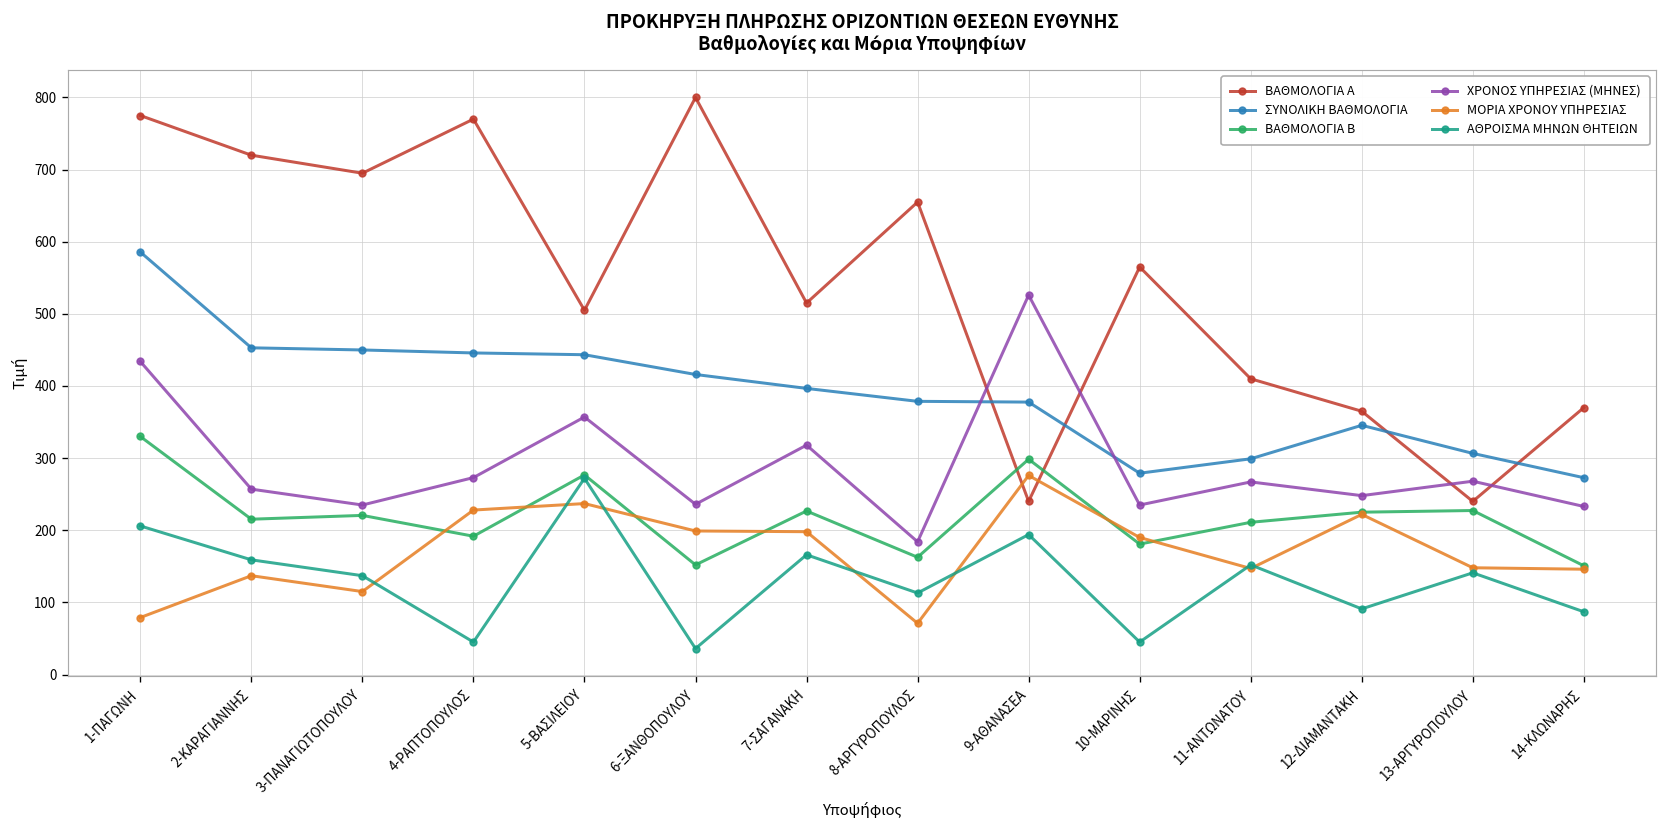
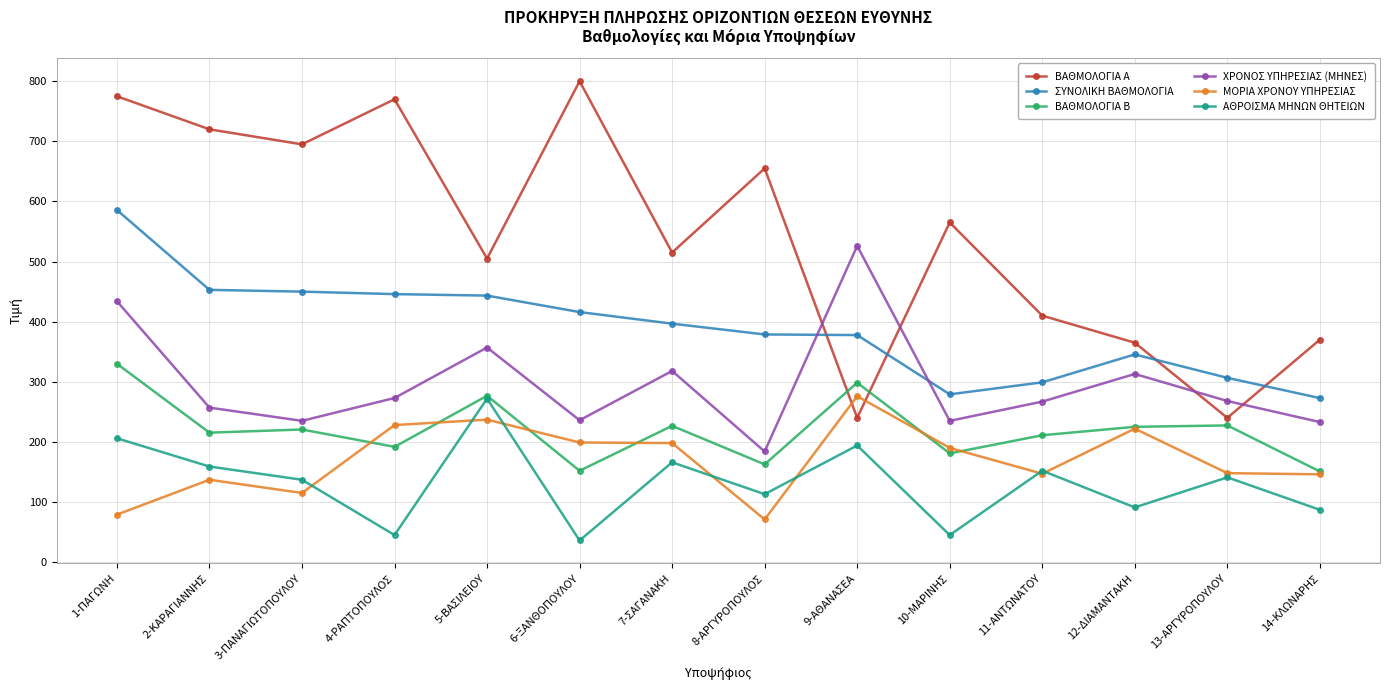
  {
    "ΒΑΘΜΟΛΟΓΙΑ Α": {
      "1-ΠΑΓΩΝΗ": 780,
      "2-ΚΑΡΑΓΙΑΝΝΗΣ": 720,
      "3-ΠΑΝΑΓΙΩΤΟΠΟΥΛΟΥ": 700,
      "4-ΡΑΠΤΟΠΟΥΛΟΣ": 770,
      "5-ΒΑΣΙΛΕΙΟΥ": 510,
      "6-ΞΑΝΘΟΠΟΥΛΟΥ": 800,
      "7-ΣΑΓΑΝΑΚΗ": 520,
      "8-ΑΡΓΥΡΟΠΟΥΛΟΣ": 660,
      "9-ΑΘΑΝΑΣΕΑ": 240,
      "10-ΜΑΡΙΝΗΣ": 570,
      "11-ΑΝΤΩΝΑΤΟΥ": 410,
      "12-ΔΙΑΜΑΝΤΑΚΗ": 370,
      "13-ΑΡΓΥΡΟΠΟΥΛΟΥ": 240,
      "14-ΚΛΩΝΑΡΗΣ": 370
    },
    "ΣΥΝΟΛΙΚΗ ΒΑΘΜΟΛΟΓΙΑ": {
      "1-ΠΑΓΩΝΗ": 590,
      "2-ΚΑΡΑΓΙΑΝΝΗΣ": 450,
      "3-ΠΑΝΑΓΙΩΤΟΠΟΥΛΟΥ": 450,
      "4-ΡΑΠΤΟΠΟΥΛΟΣ": 450,
      "5-ΒΑΣΙΛΕΙΟΥ": 440,
      "6-ΞΑΝΘΟΠΟΥΛΟΥ": 420,
      "7-ΣΑΓΑΝΑΚΗ": 400,
      "8-ΑΡΓΥΡΟΠΟΥΛΟΣ": 380,
      "9-ΑΘΑΝΑΣΕΑ": 380,
      "10-ΜΑΡΙΝΗΣ": 280,
      "11-ΑΝΤΩΝΑΤΟΥ": 300,
      "12-ΔΙΑΜΑΝΤΑΚΗ": 350,
      "13-ΑΡΓΥΡΟΠΟΥΛΟΥ": 310,
      "14-ΚΛΩΝΑΡΗΣ": 270
    },
    "ΧΡΟΝΟΣ ΥΠΗΡΕΣΙΑΣ (ΜΗΝΕΣ)": {
      "1-ΠΑΓΩΝΗ": 430,
      "2-ΚΑΡΑΓΙΑΝΝΗΣ": 260,
      "3-ΠΑΝΑΓΙΩΤΟΠΟΥΛΟΥ": 240,
      "4-ΡΑΠΤΟΠΟΥΛΟΣ": 270,
      "5-ΒΑΣΙΛΕΙΟΥ": 360,
      "6-ΞΑΝΘΟΠΟΥΛΟΥ": 240,
      "7-ΣΑΓΑΝΑΚΗ": 320,
      "8-ΑΡΓΥΡΟΠΟΥΛΟΣ": 180,
      "9-ΑΘΑΝΑΣΕΑ": 530,
      "10-ΜΑΡΙΝΗΣ": 240,
      "11-ΑΝΤΩΝΑΤΟΥ": 270,
-     "12-ΔΙΑΜΑΝΤΑΚΗ": 250,
+     "12-ΔΙΑΜΑΝΤΑΚΗ": 310,
      "13-ΑΡΓΥΡΟΠΟΥΛΟΥ": 270,
      "14-ΚΛΩΝΑΡΗΣ": 230
    },
    "ΜΟΡΙΑ ΧΡΟΝΟΥ ΥΠΗΡΕΣΙΑΣ": {
      "1-ΠΑΓΩΝΗ": 80,
      "2-ΚΑΡΑΓΙΑΝΝΗΣ": 140,
      "3-ΠΑΝΑΓΙΩΤΟΠΟΥΛΟΥ": 120,
      "4-ΡΑΠΤΟΠΟΥΛΟΣ": 230,
      "5-ΒΑΣΙΛΕΙΟΥ": 240,
      "6-ΞΑΝΘΟΠΟΥΛΟΥ": 200,
      "7-ΣΑΓΑΝΑΚΗ": 200,
      "8-ΑΡΓΥΡΟΠΟΥΛΟΣ": 70,
      "9-ΑΘΑΝΑΣΕΑ": 280,
      "10-ΜΑΡΙΝΗΣ": 190,
      "11-ΑΝΤΩΝΑΤΟΥ": 150,
      "13-ΑΡΓΥΡΟΠΟΥΛΟΥ": 150,
      "14-ΚΛΩΝΑΡΗΣ": 150
    }
  }
